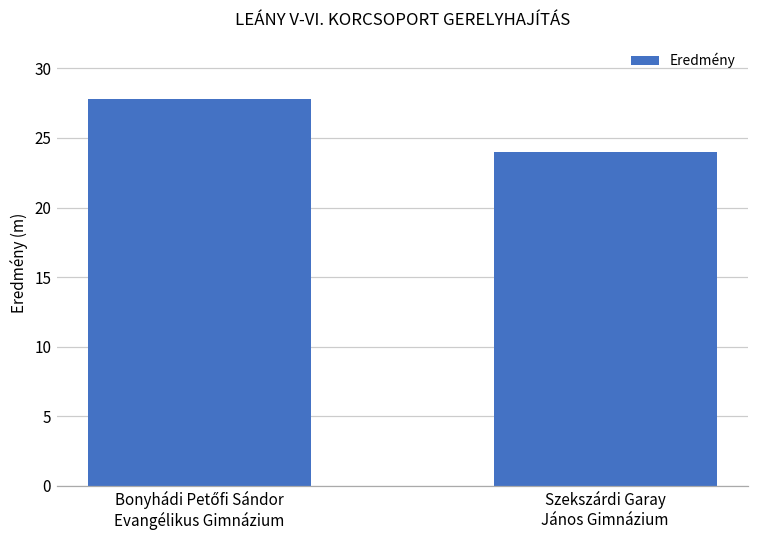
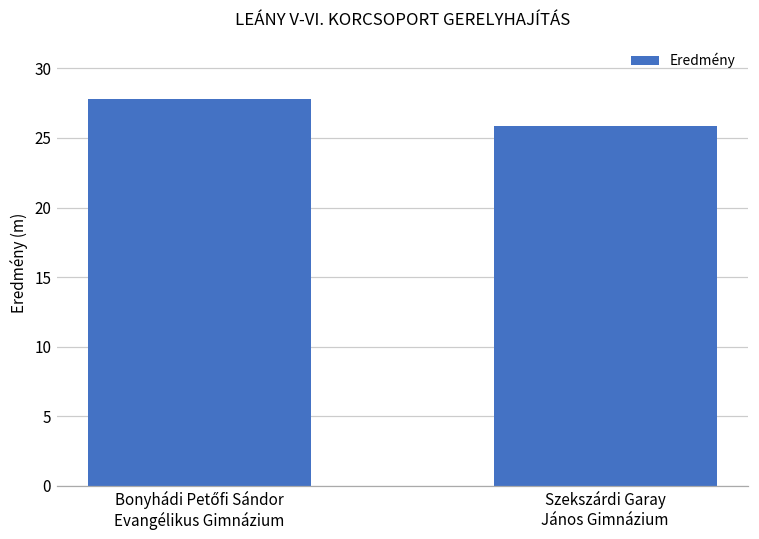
  {
    "Bonyhádi Petőfi Sándor Evangélikus Gimnázium": 27.8,
-   "Szekszárdi Garay János Gimnázium": 24.0
+   "Szekszárdi Garay János Gimnázium": 25.8
  }
